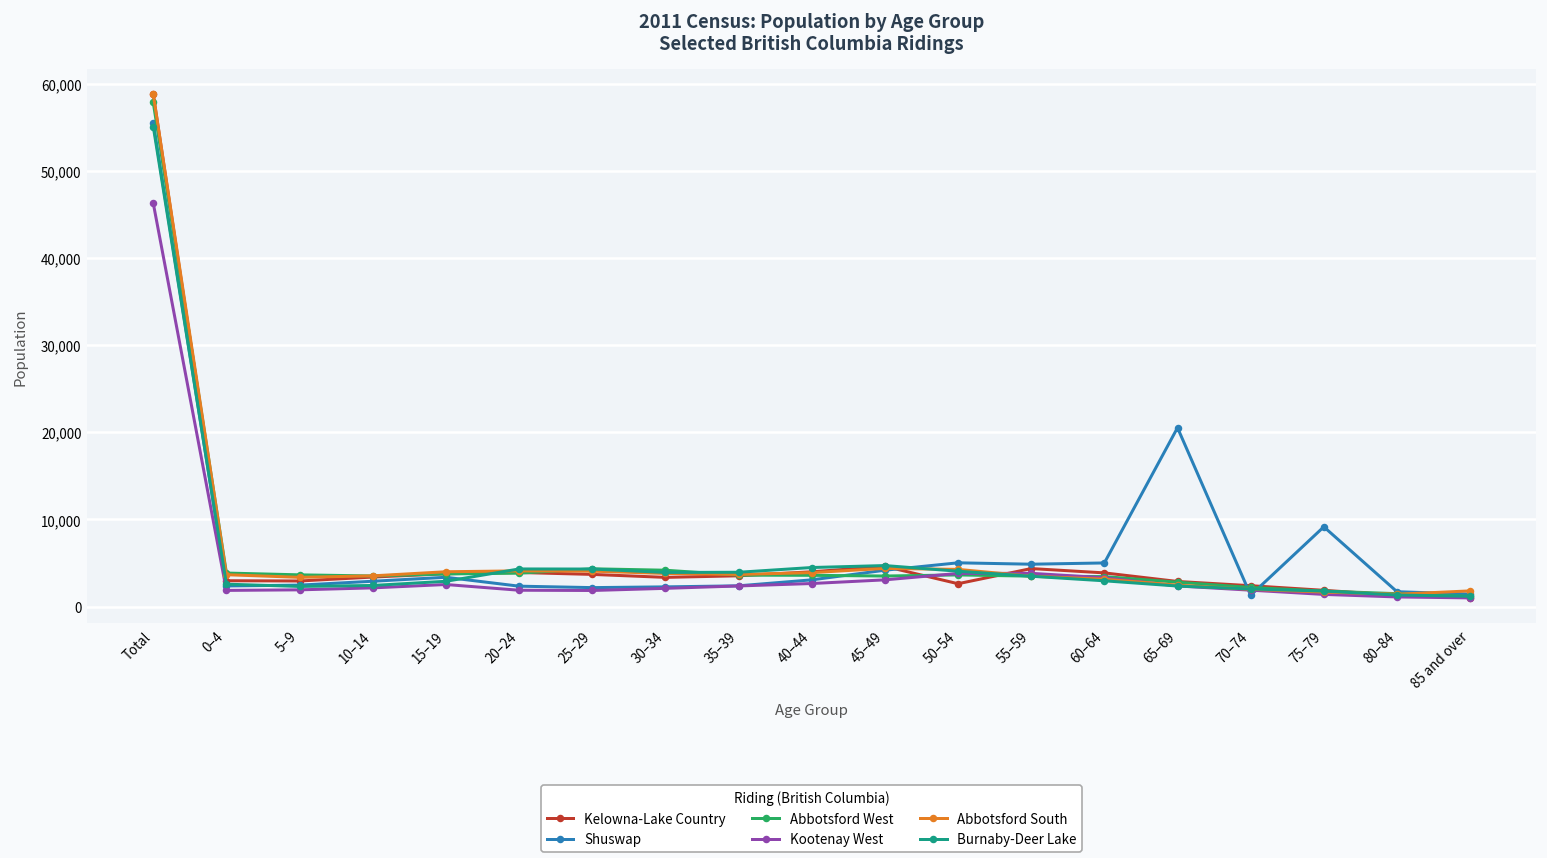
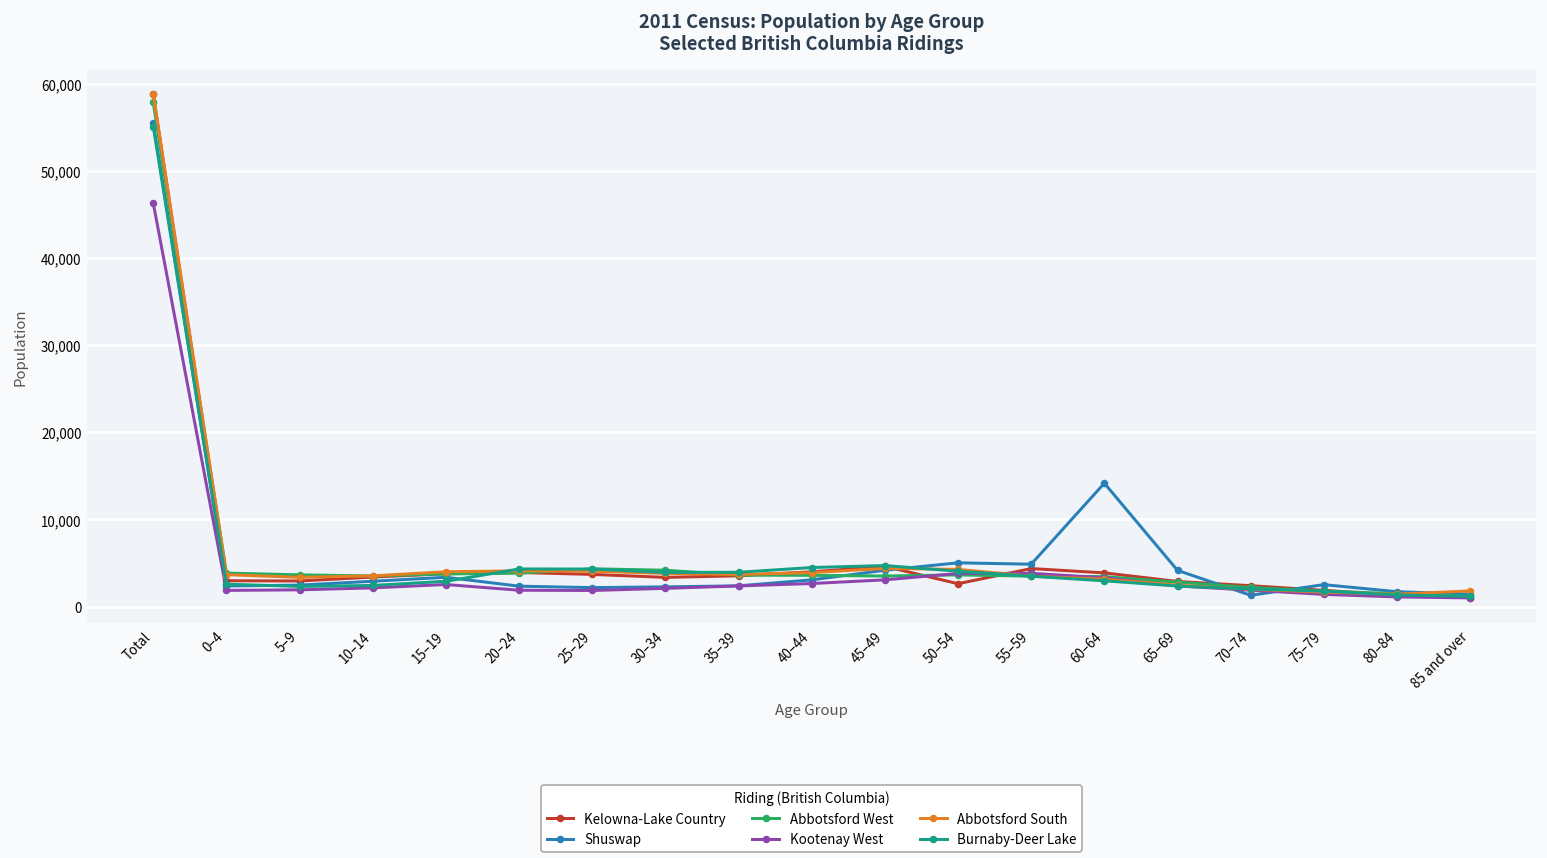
  {
    "Kelowna-Lake Country": {
      "0–4": "3,000",
      "5–9": "3,000",
      "25–29": "4,000",
      "30–34": "3,000",
      "50–54": "3,000",
      "55–59": "4,000",
      "60–64": "4,000"
    },
    "Shuswap": {
      "Total": "56,000",
      "10–14": "3,000",
      "15–19": "3,000",
      "20–24": "2,000",
      "40–44": "3,000",
      "50–54": "5,000",
      "55–59": "5,000",
-     "60–64": "5,000",
-     "65–69": "21,000",
+     "60–64": "14,000",
+     "65–69": "4,000",
      "70–74": "1,000",
-     "75–79": "9,000"
+     "75–79": "3,000"
    },
    "Kootenay West": {
      "Total": "46,000",
      "0–4": "2,000",
      "5–9": "2,000",
      "15–19": "3,000",
      "20–24": "2,000",
      "40–44": "3,000",
      "45–49": "3,000"
    },
    "Abbotsford South": {
      "85 and over": "2,000"
    }
  }
